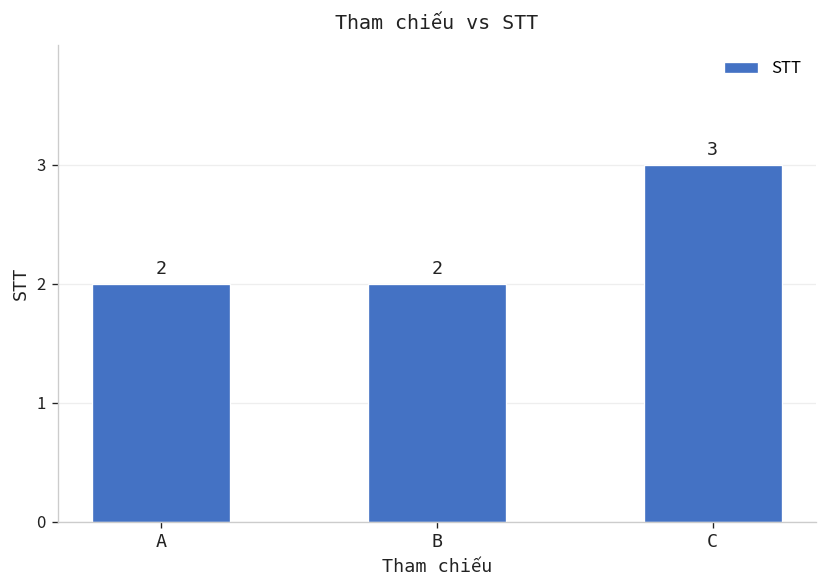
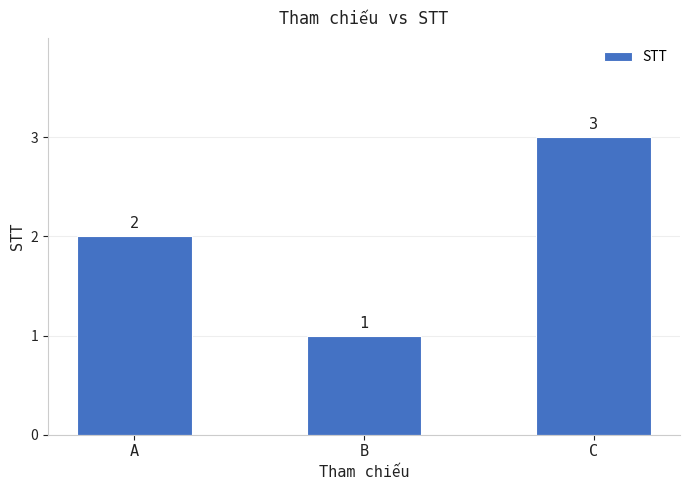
  {
    "A": 2,
-   "B": 2,
+   "B": 1,
    "C": 3
  }
